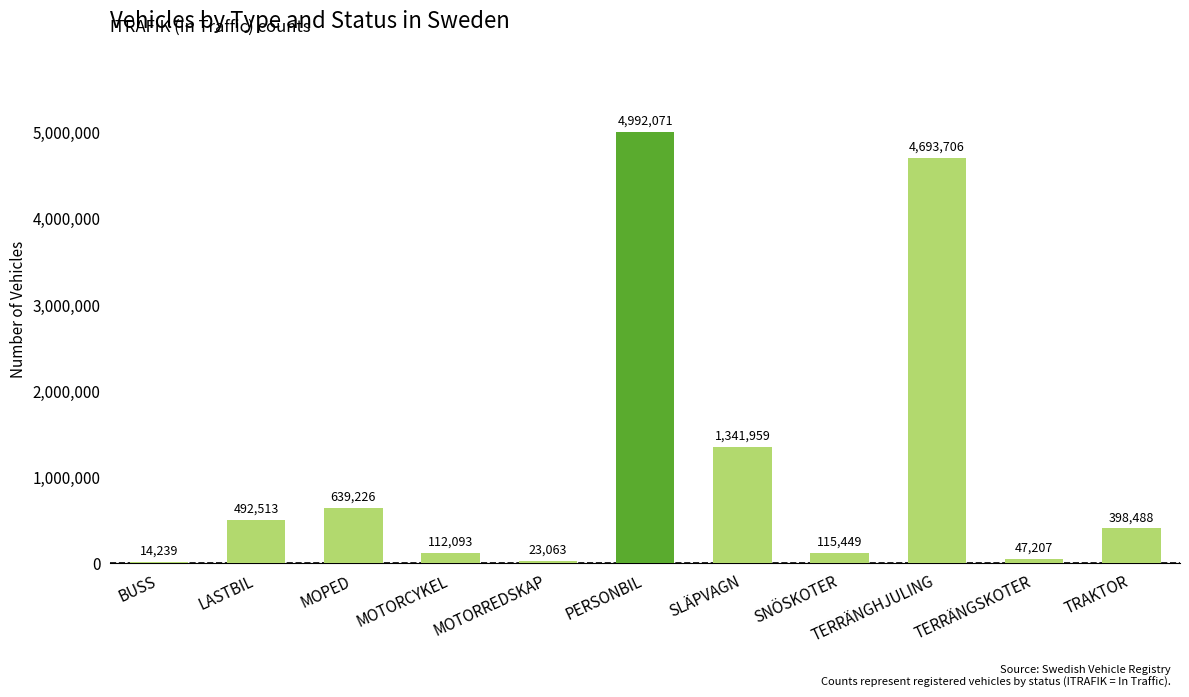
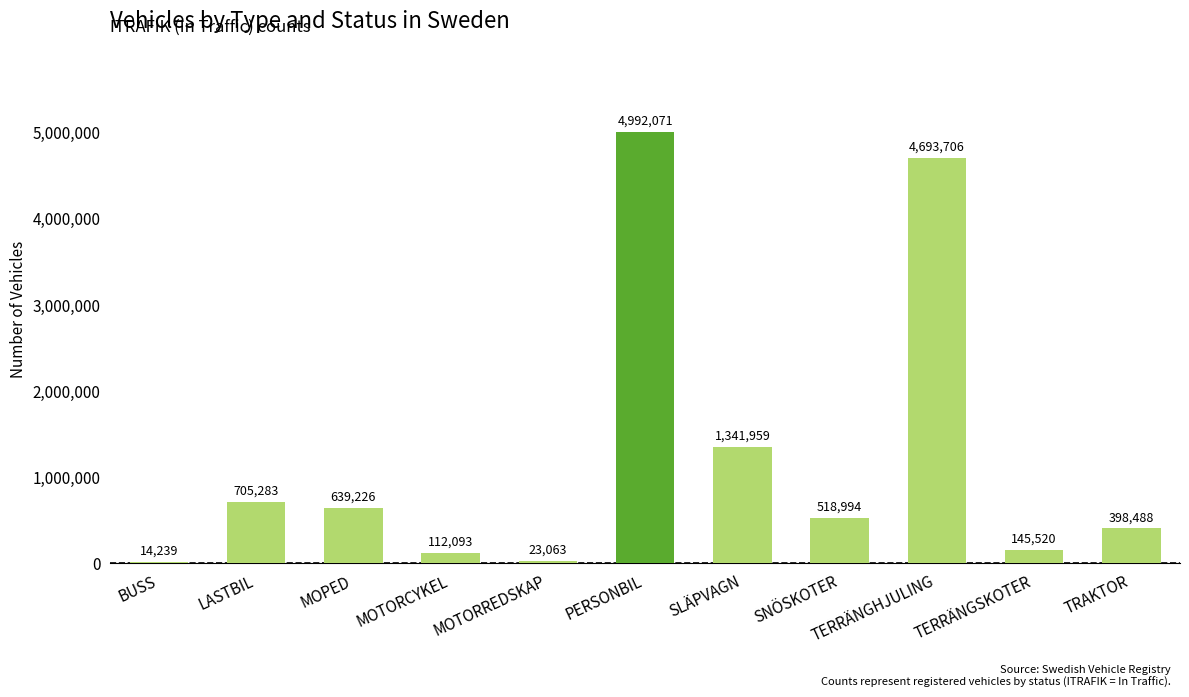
  {
    "BUSS": "14,239",
-   "LASTBIL": "492,513",
+   "LASTBIL": "705,283",
    "MOPED": "639,226",
    "MOTORCYKEL": "112,093",
    "MOTORREDSKAP": "23,063",
    "PERSONBIL": "4,992,071",
    "SLÄPVAGN": "1,341,959",
-   "SNÖSKOTER": "115,449",
+   "SNÖSKOTER": "518,994",
    "TERRÄNGHJULING": "4,693,706",
-   "TERRÄNGSKOTER": "47,207",
+   "TERRÄNGSKOTER": "145,520",
    "TRAKTOR": "398,488"
  }
